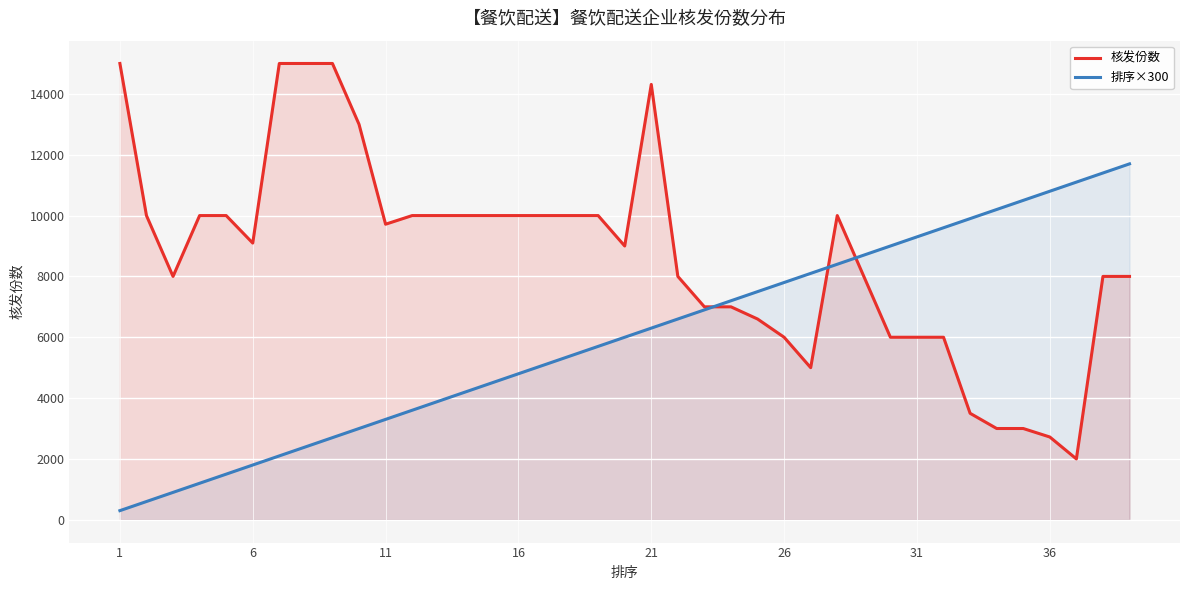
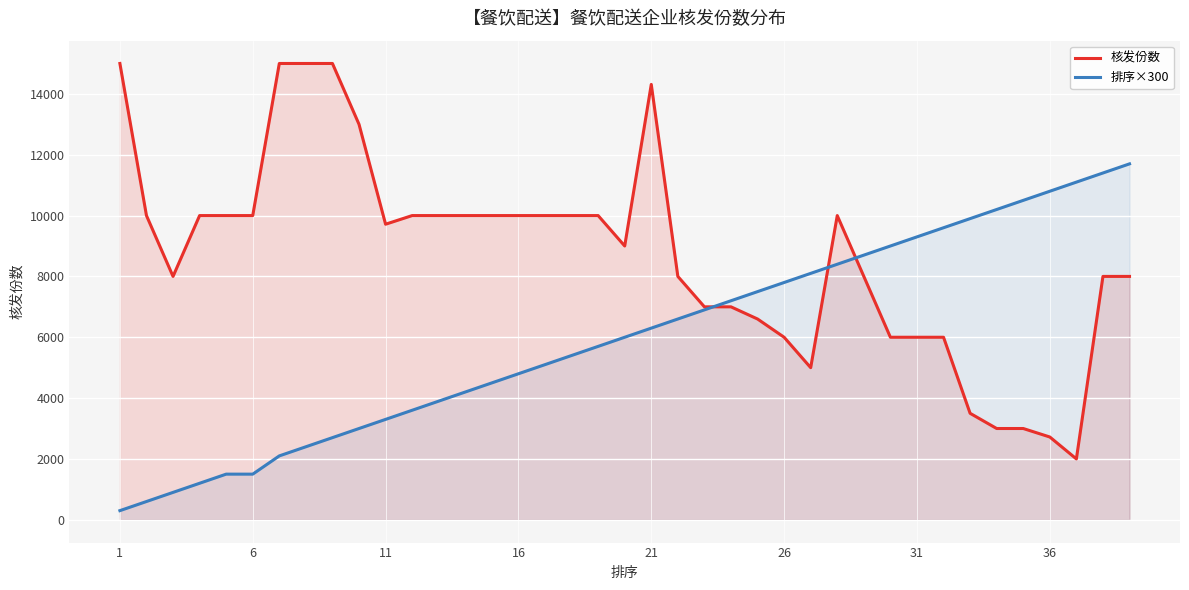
  {
    "核发份数": {
      "1": 15000,
-     "6": 9100,
+     "6": 10000,
      "11": 9700,
      "16": 10000,
      "21": 14300,
      "26": 6000,
      "31": 6000,
      "36": 2700
    },
    "排序×300": {
      "1": 300,
-     "6": 1800,
+     "6": 1500,
      "11": 3300,
      "16": 4800,
      "21": 6300,
      "26": 7800,
      "31": 9300,
      "36": 10800
    }
  }
